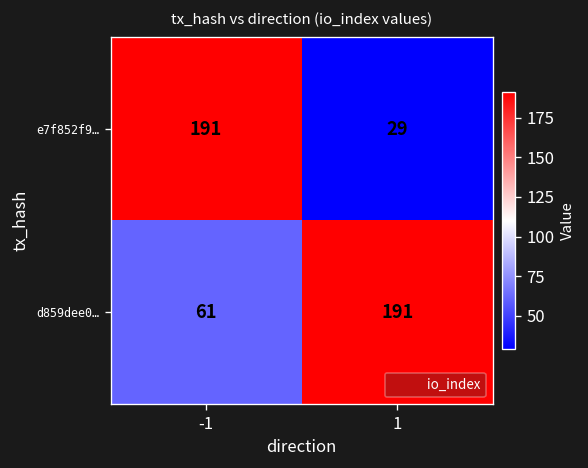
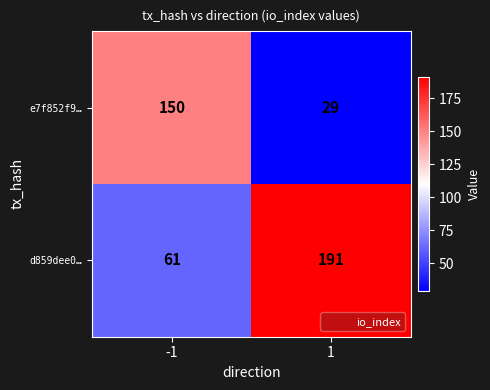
  {
    "e7f852f9…": {
-     "-1": 191,
+     "-1": 150,
      "1": 29
    },
    "d859dee0…": {
      "-1": 61,
      "1": 191
    }
  }
